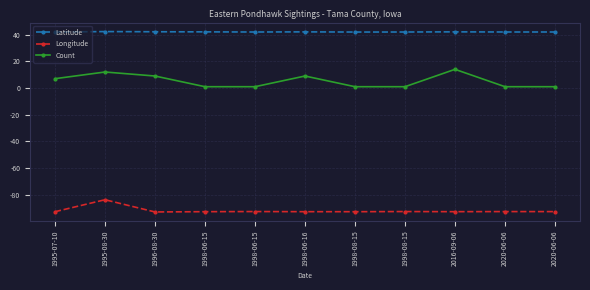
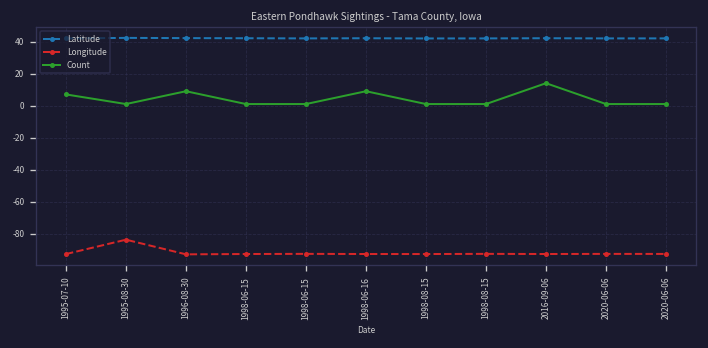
  {
    "Latitude": {
      "1995-08-30": 42,
      "1996-08-30": 42,
      "1998-06-16": 42,
      "2016-09-06": 42
    },
    "Longitude": {
      "1995-07-10": -93,
      "1995-08-30": -84,
      "1996-08-30": -93,
      "1998-06-16": -93,
      "2016-09-06": -93
    },
    "Count": {
      "1995-07-10": 7,
-     "1995-08-30": 12,
+     "1995-08-30": 1,
      "1996-08-30": 9,
      "1998-06-16": 9,
      "2016-09-06": 14
    }
  }
